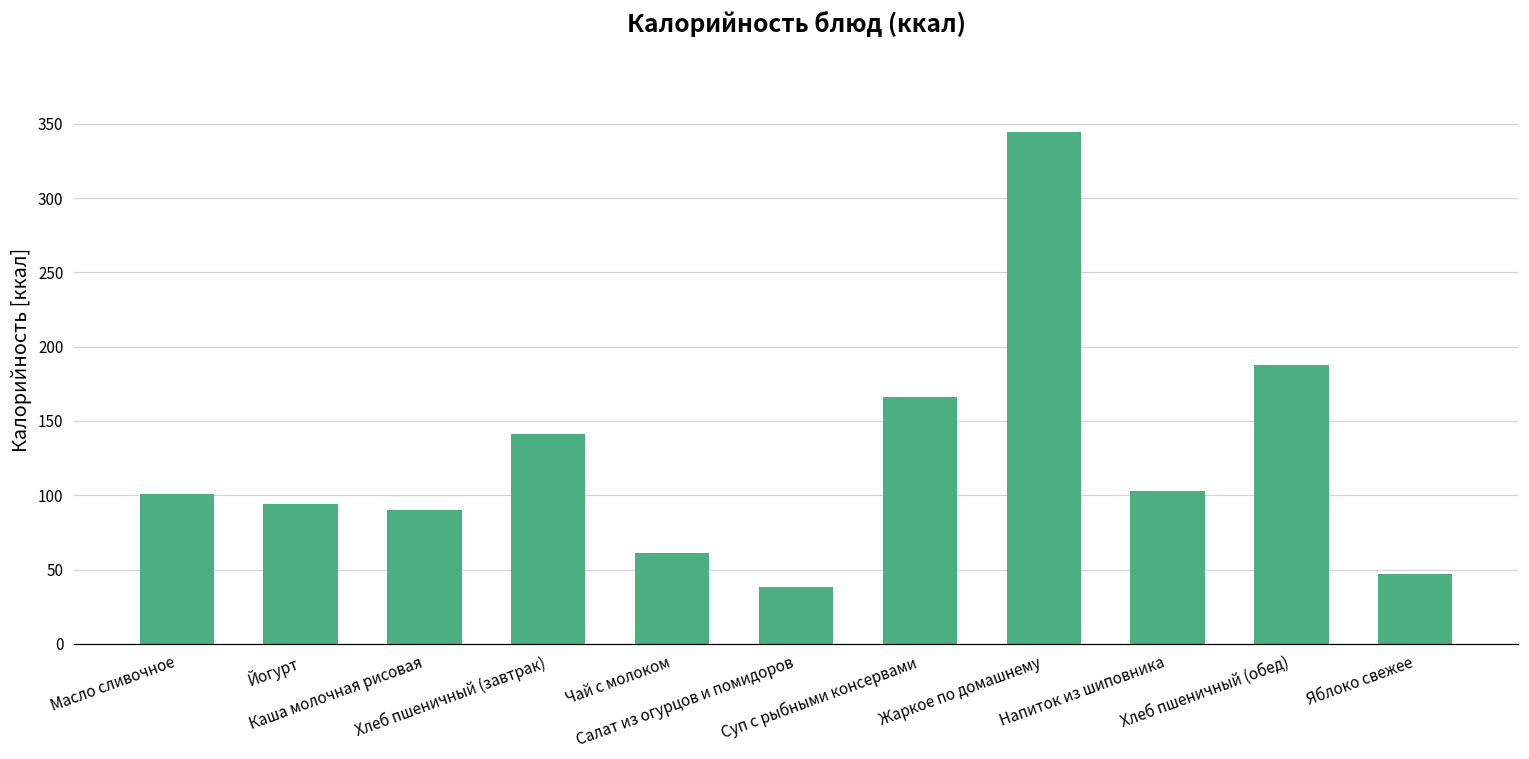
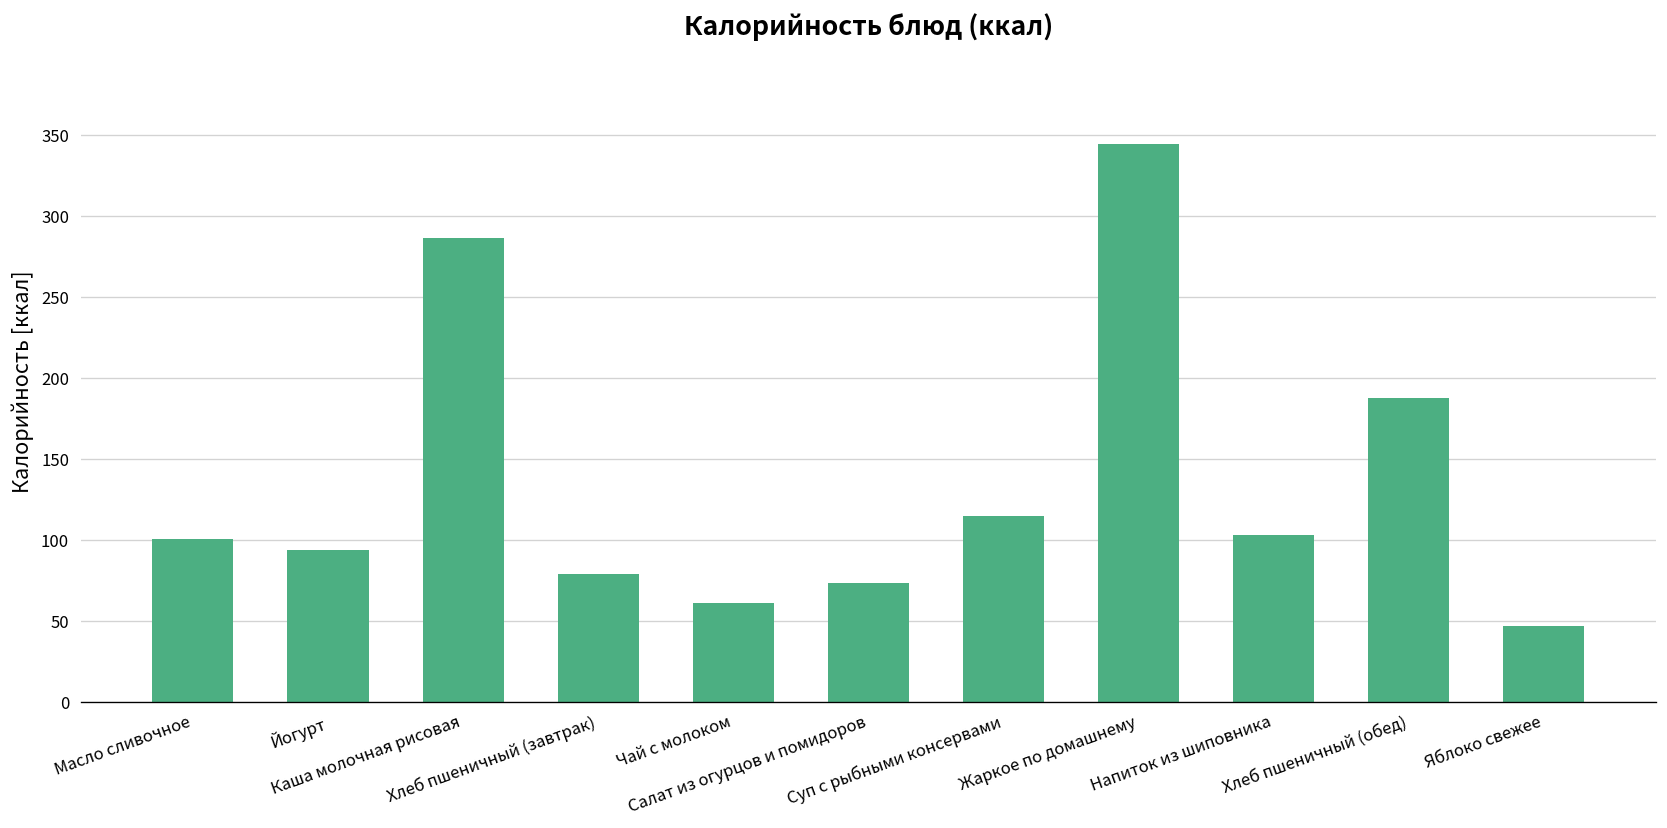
  {
    "Масло сливочное": 101,
    "Йогурт": 94,
-   "Каша молочная рисовая": 90,
-   "Хлеб пшеничный (завтрак)": 141,
+   "Каша молочная рисовая": 287,
+   "Хлеб пшеничный (завтрак)": 79,
    "Чай с молоком": 61,
-   "Салат из огурцов и помидоров": 38,
-   "Суп с рыбными консервами": 166,
+   "Салат из огурцов и помидоров": 74,
+   "Суп с рыбными консервами": 115,
    "Жаркое по домашнему": 344,
    "Напиток из шиповника": 103,
    "Хлеб пшеничный (обед)": 188,
    "Яблоко свежее": 47
  }
